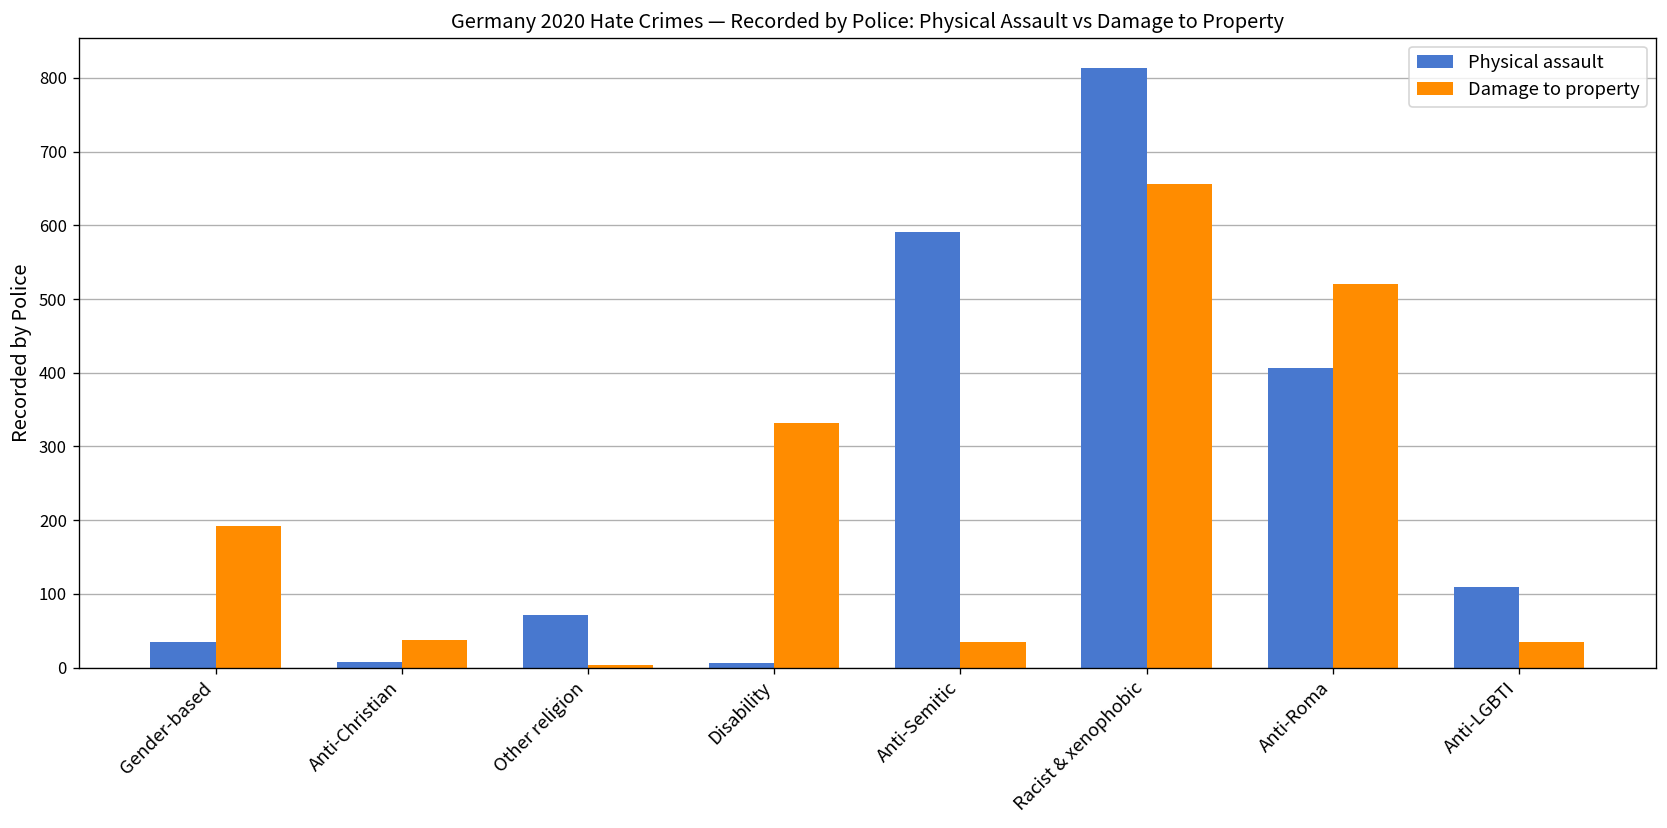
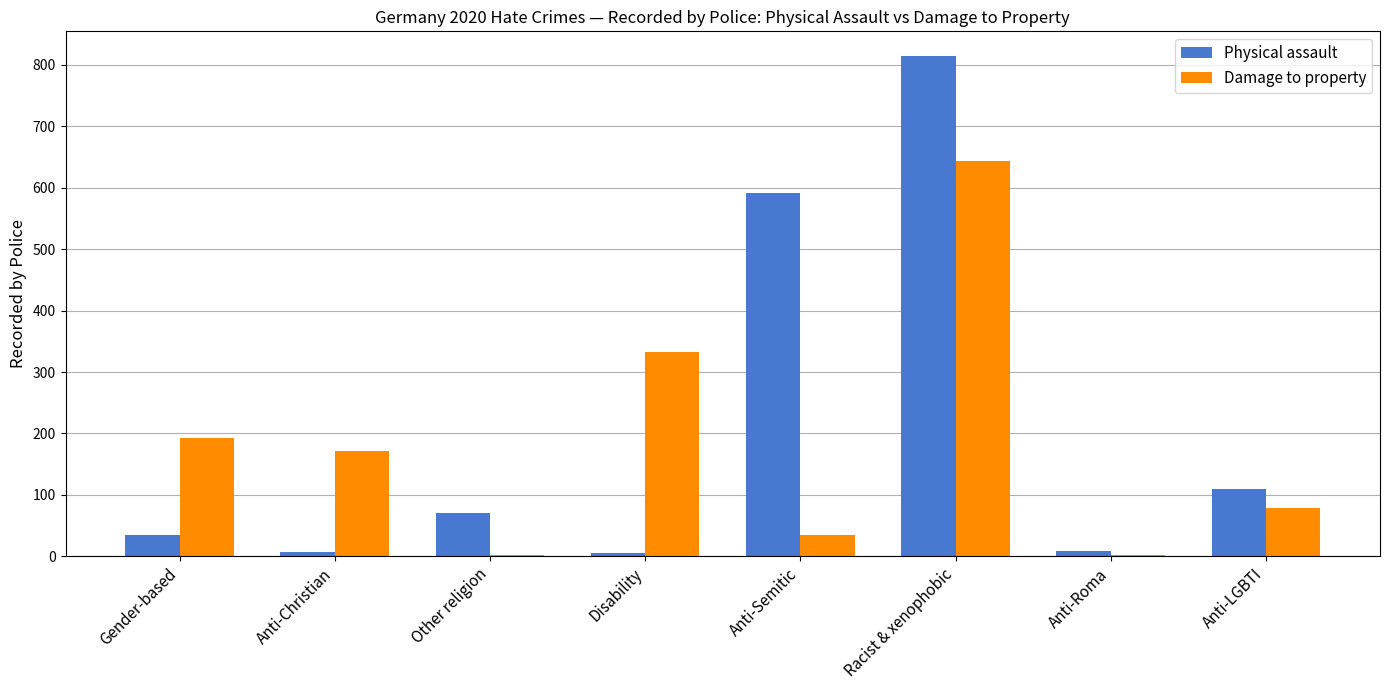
  {
    "Physical assault": {
      "Gender-based": 40,
      "Anti-Christian": 10,
      "Other religion": 70,
      "Disability": 10,
      "Anti-Semitic": 590,
      "Racist & xenophobic": 810,
-     "Anti-Roma": 410,
+     "Anti-Roma": 10,
      "Anti-LGBTI": 110
    },
    "Damage to property": {
      "Gender-based": 190,
-     "Anti-Christian": 40,
+     "Anti-Christian": 170,
      "Disability": 330,
      "Anti-Semitic": 40,
-     "Racist & xenophobic": 660,
-     "Anti-Roma": 520,
-     "Anti-LGBTI": 40
+     "Racist & xenophobic": 640,
+     "Anti-Roma": 0,
+     "Anti-LGBTI": 80
    }
  }
